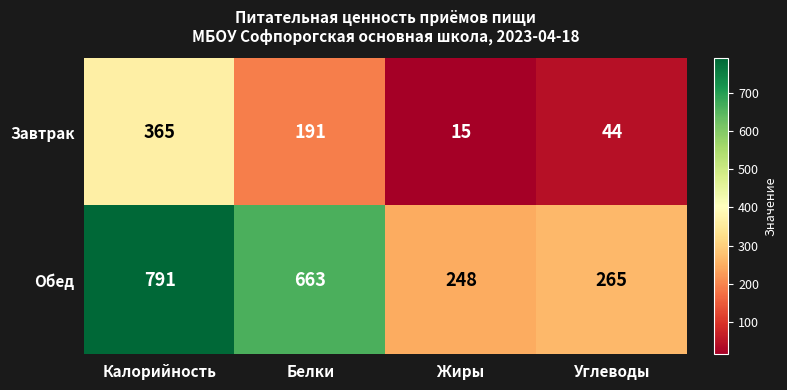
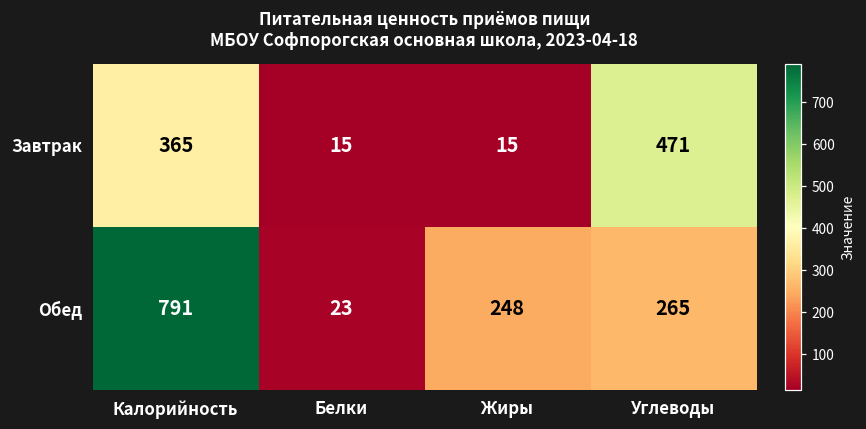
  {
    "Завтрак": {
      "Калорийность": 365,
-     "Белки": 191,
+     "Белки": 15,
      "Жиры": 15,
-     "Углеводы": 44
+     "Углеводы": 471
    },
    "Обед": {
      "Калорийность": 791,
-     "Белки": 663,
+     "Белки": 23,
      "Жиры": 248,
      "Углеводы": 265
    }
  }
